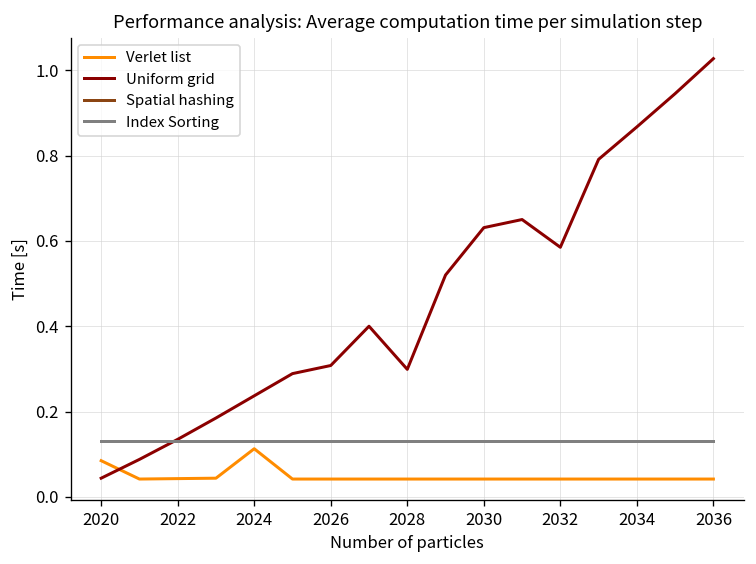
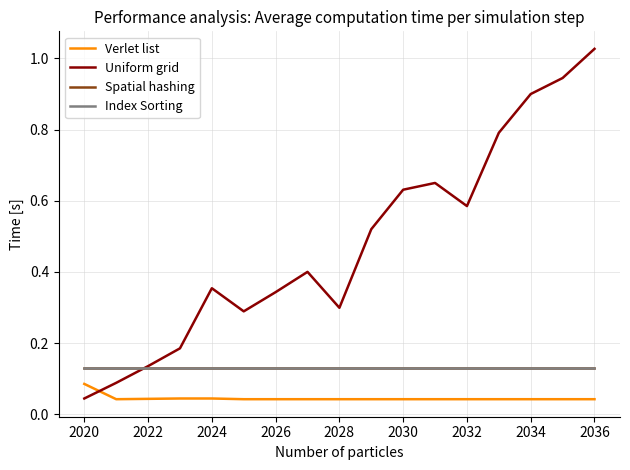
  {
    "Verlet list": {
      "2020": 0.09,
      "2022": 0.04,
-     "2024": 0.11,
+     "2024": 0.04,
      "2026": 0.04,
      "2028": 0.04,
      "2030": 0.04,
      "2032": 0.04,
      "2034": 0.04,
      "2036": 0.04
    },
    "Uniform grid": {
      "2020": 0.04,
-     "2024": 0.24,
-     "2026": 0.31,
+     "2024": 0.35,
+     "2026": 0.34,
      "2028": 0.30,
      "2030": 0.63,
      "2032": 0.59,
-     "2034": 0.87,
+     "2034": 0.90,
      "2036": 1.03
    },
    "Index Sorting": {
      "2020": 0.13,
      "2024": 0.13,
      "2026": 0.13,
      "2028": 0.13,
      "2030": 0.13,
      "2032": 0.13,
      "2034": 0.13,
      "2036": 0.13
    }
  }
